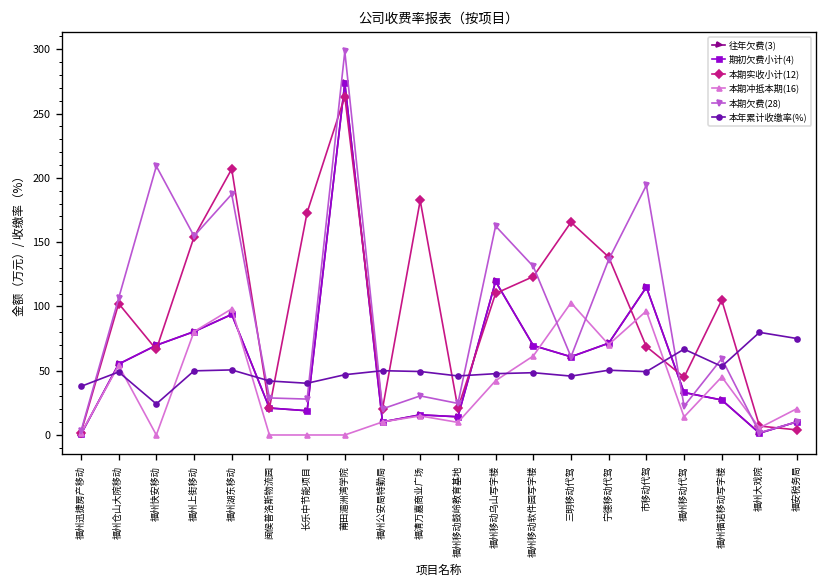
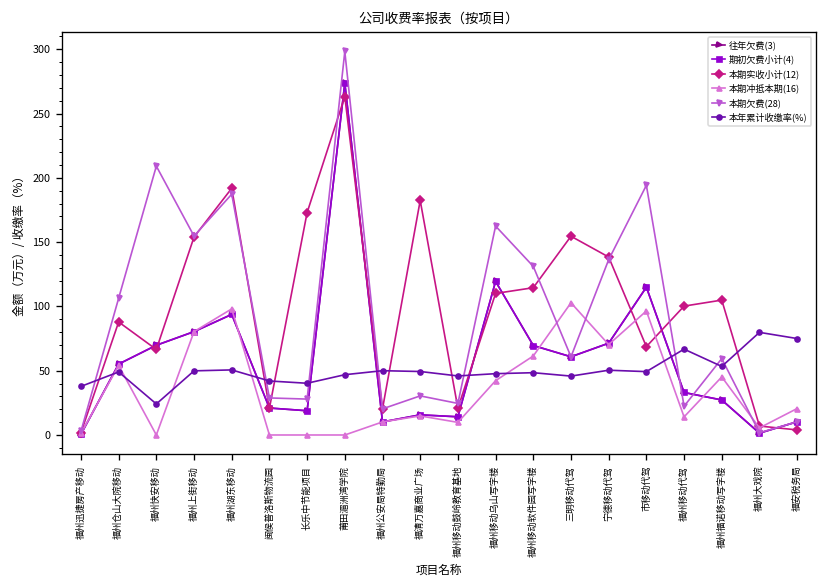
  {
    "本期实收小计(12)": {
-     "福州仓山大院移动": 102,
+     "福州仓山大院移动": 88,
      "福州快安移动": 66,
-     "福州湖东移动": 207,
+     "福州湖东移动": 192,
      "长乐中节能项目": 173,
      "莆田湄洲湾学院": 263,
      "福清万嘉商业广场": 182,
      "福州移动鼓岭教育基地": 21,
      "福州移动乌山写字楼": 110,
-     "福州移动软件园写字楼": 123,
-     "三明移动代驾": 165,
+     "福州移动软件园写字楼": 115,
+     "三明移动代驾": 155,
      "市移动代驾": 69,
-     "福州移动代驾": 45,
+     "福州移动代驾": 100,
      "福州福诺移动写字楼": 105,
      "福安税务局": 4
    }
  }
